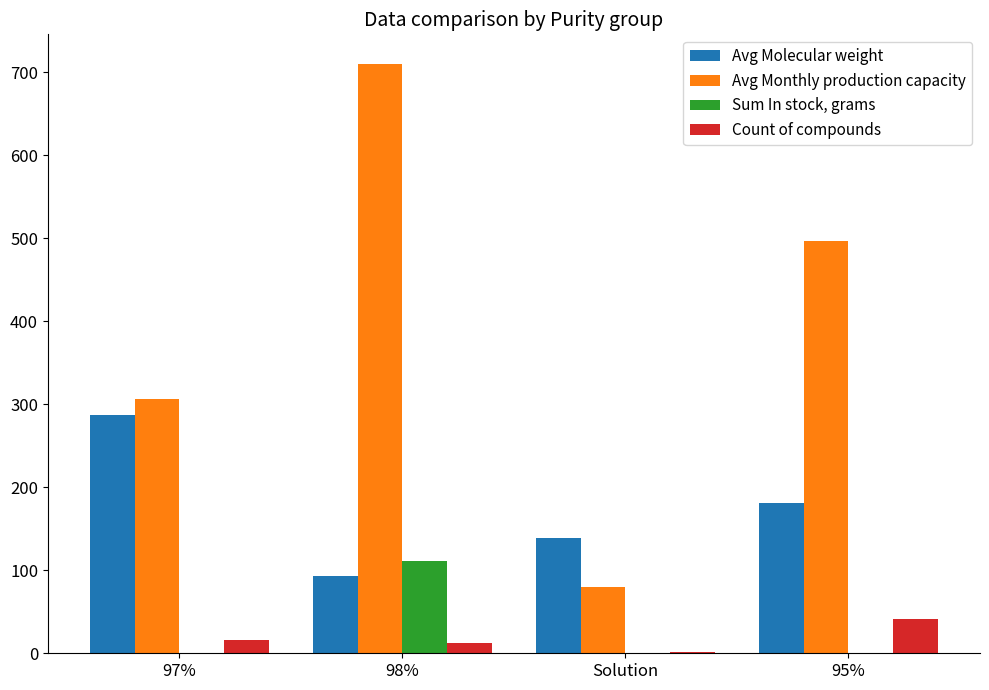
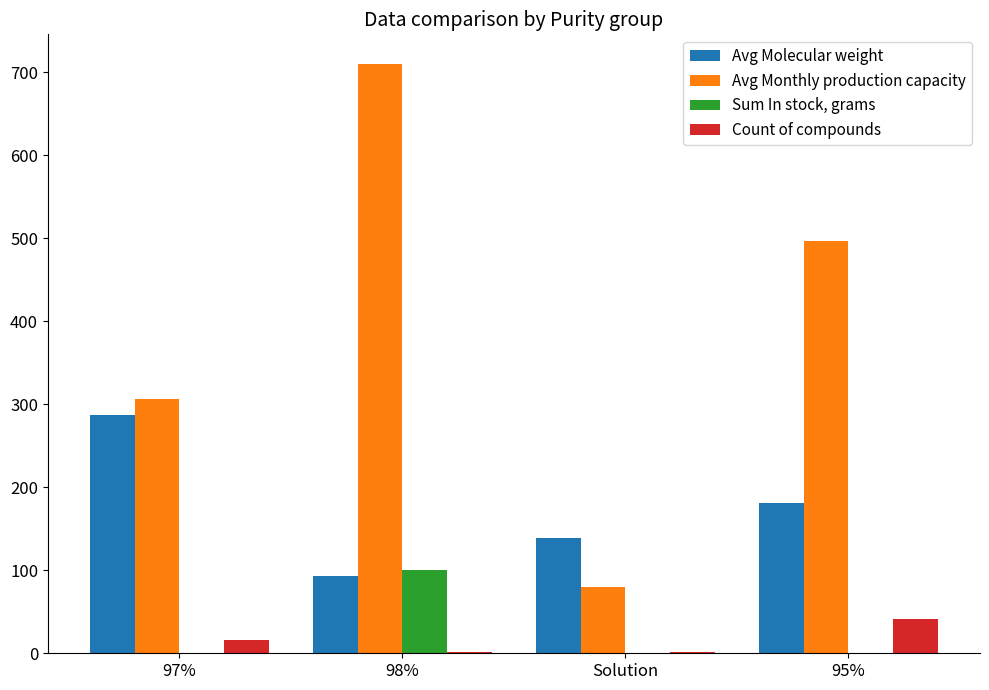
  {
    "Avg Molecular weight": {
      "97%": 290,
      "98%": 90,
      "Solution": 140,
      "95%": 180
    },
    "Avg Monthly production capacity": {
      "97%": 310,
      "98%": 710,
      "Solution": 80,
      "95%": 500
    },
    "Sum In stock, grams": {
      "97%": 0,
-     "98%": 110,
+     "98%": 100,
      "Solution": 0,
      "95%": 0
    },
    "Count of compounds": {
      "97%": 20,
-     "98%": 10,
+     "98%": 0,
      "95%": 40
    }
  }
